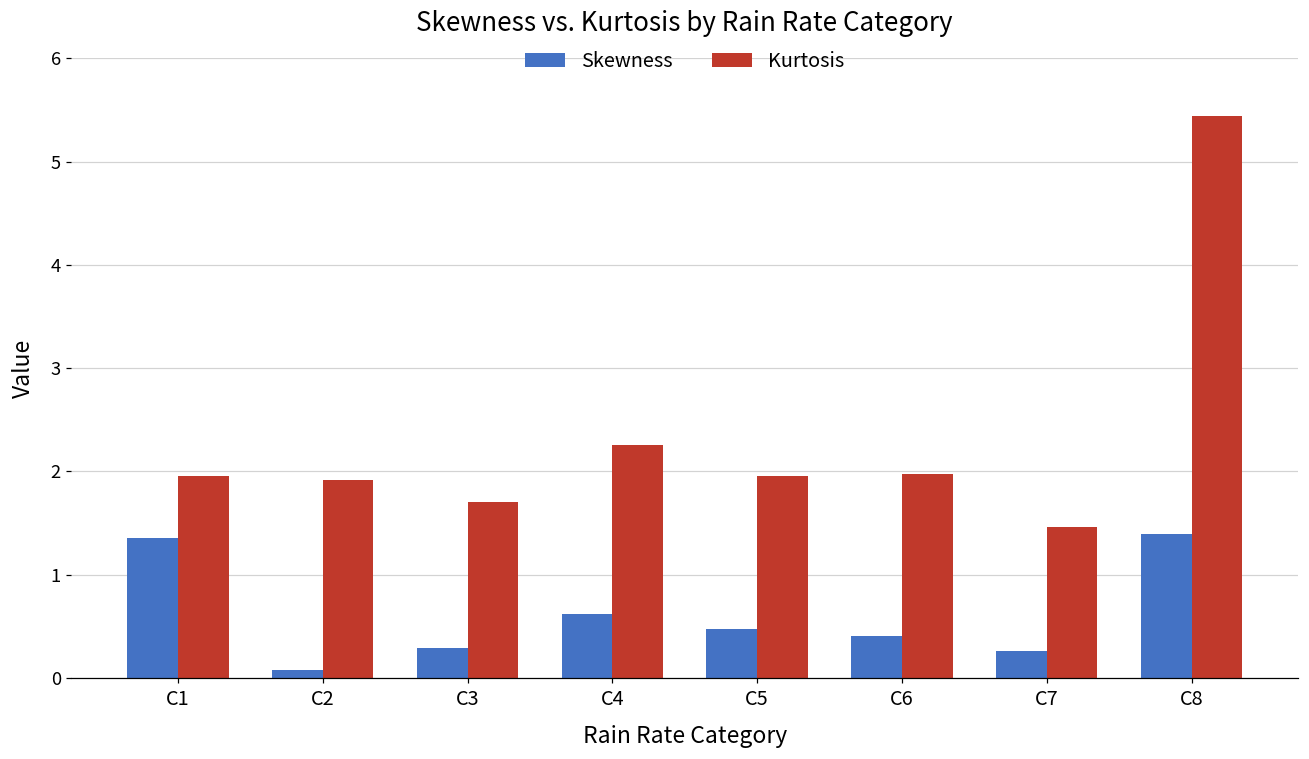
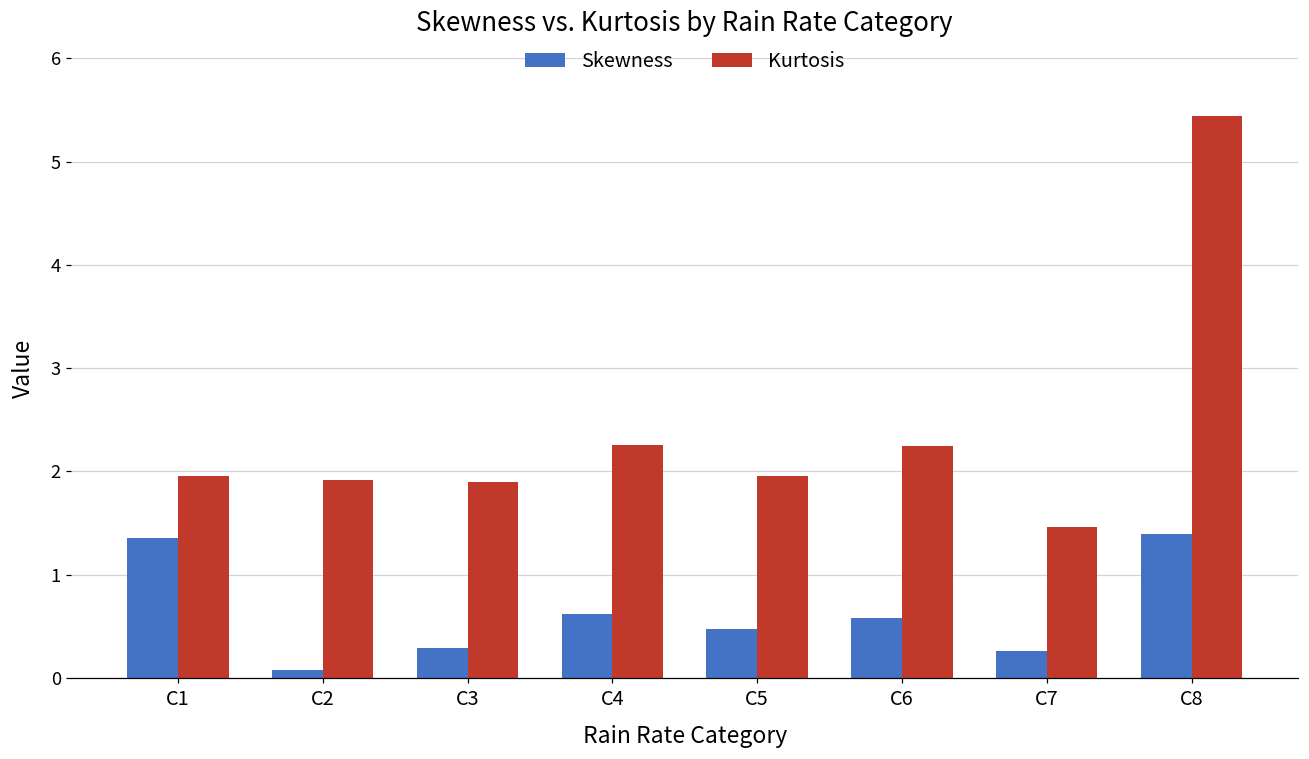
  {
    "Skewness": {
      "C1": 1.4,
      "C2": 0.1,
      "C3": 0.3,
      "C4": 0.6,
      "C5": 0.5,
-     "C6": 0.4,
+     "C6": 0.6,
      "C7": 0.3,
      "C8": 1.4
    },
    "Kurtosis": {
      "C1": 2.0,
      "C2": 1.9,
-     "C3": 1.7,
+     "C3": 1.9,
      "C4": 2.3,
      "C5": 2.0,
-     "C6": 2.0,
+     "C6": 2.3,
      "C7": 1.5,
      "C8": 5.4
    }
  }
